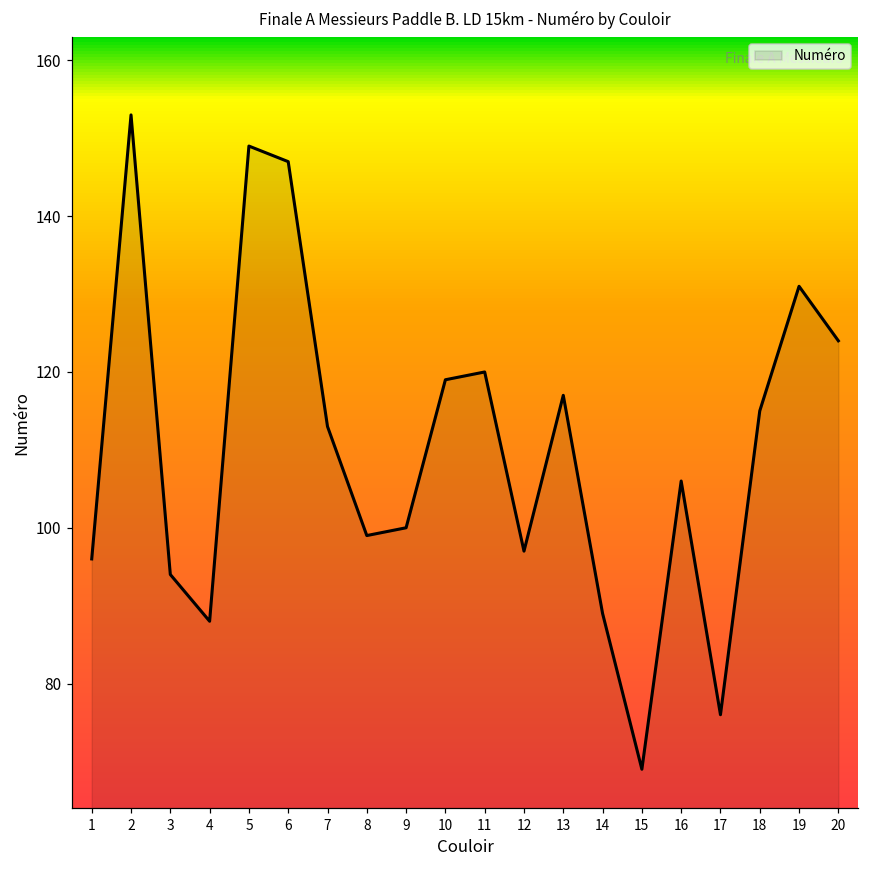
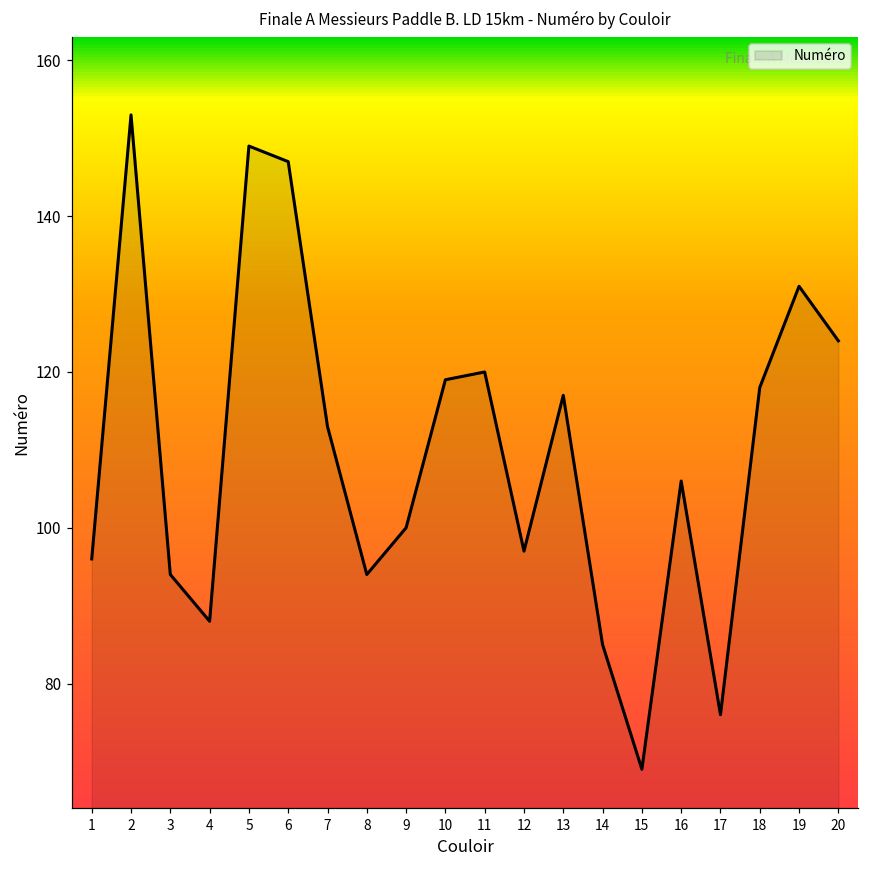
  {
    "1": 96,
    "2": 153,
    "3": 94,
    "4": 88,
    "5": 149,
    "6": 147,
    "7": 113,
-   "8": 99,
+   "8": 94,
    "9": 100,
    "10": 119,
    "11": 120,
    "12": 97,
    "13": 117,
-   "14": 89,
+   "14": 85,
    "15": 69,
    "16": 106,
    "17": 76,
-   "18": 115,
+   "18": 118,
    "19": 131,
    "20": 124
  }
